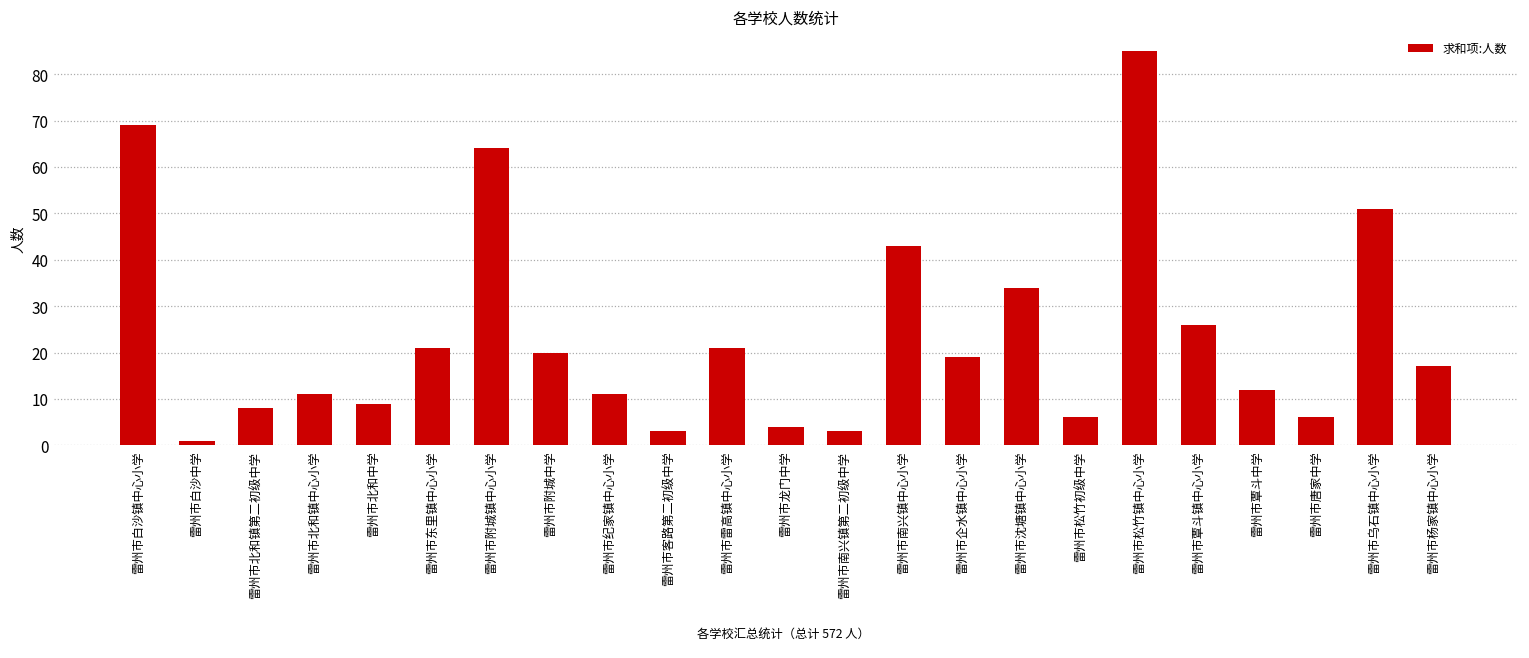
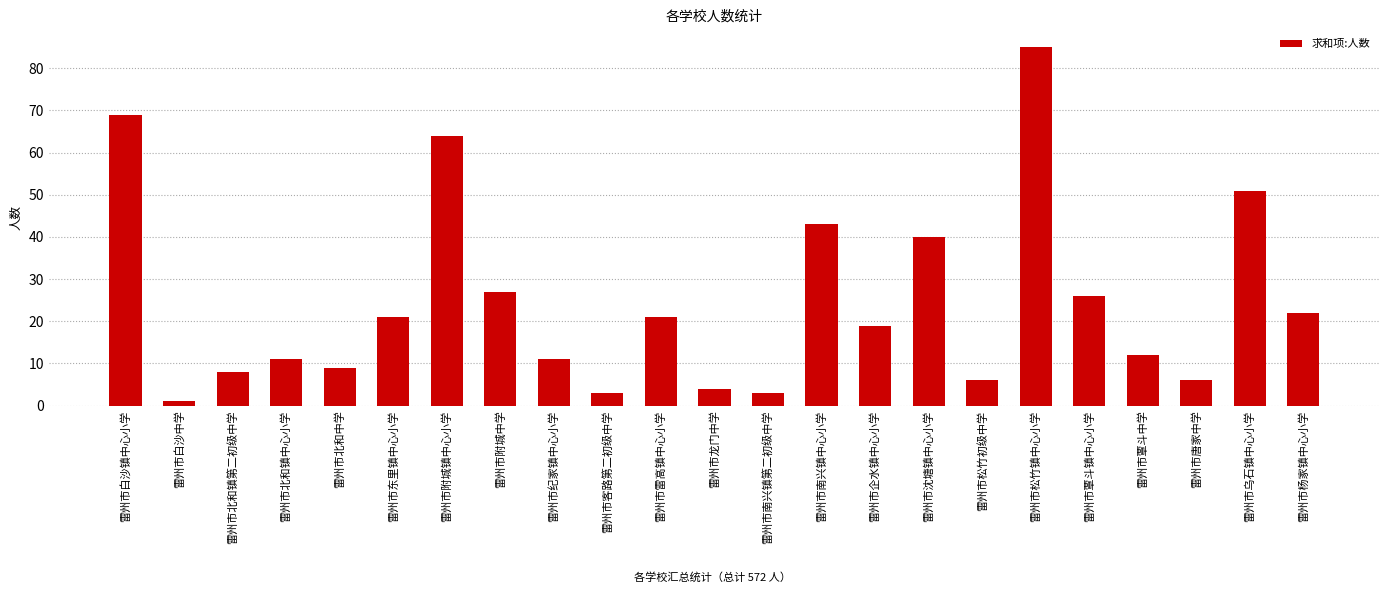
  {
    "雷州市白沙镇中心小学": 69,
    "雷州市白沙中学": 1,
    "雷州市北和镇第二初级中学": 8,
    "雷州市北和镇中心小学": 11,
    "雷州市北和中学": 9,
    "雷州市东里镇中心小学": 21,
    "雷州市附城镇中心小学": 64,
-   "雷州市附城中学": 20,
+   "雷州市附城中学": 27,
    "雷州市纪家镇中心小学": 11,
    "雷州市客路第二初级中学": 3,
    "雷州市雷高镇中心小学": 21,
    "雷州市龙门中学": 4,
    "雷州市南兴镇第二初级中学": 3,
    "雷州市南兴镇中心小学": 43,
    "雷州市企水镇中心小学": 19,
-   "雷州市沈塘镇中心小学": 34,
+   "雷州市沈塘镇中心小学": 40,
    "雷州市松竹初级中学": 6,
    "雷州市松竹镇中心小学": 85,
    "雷州市覃斗镇中心小学": 26,
    "雷州市覃斗中学": 12,
    "雷州市唐家中学": 6,
    "雷州市乌石镇中心小学": 51,
-   "雷州市杨家镇中心小学": 17
+   "雷州市杨家镇中心小学": 22
  }
